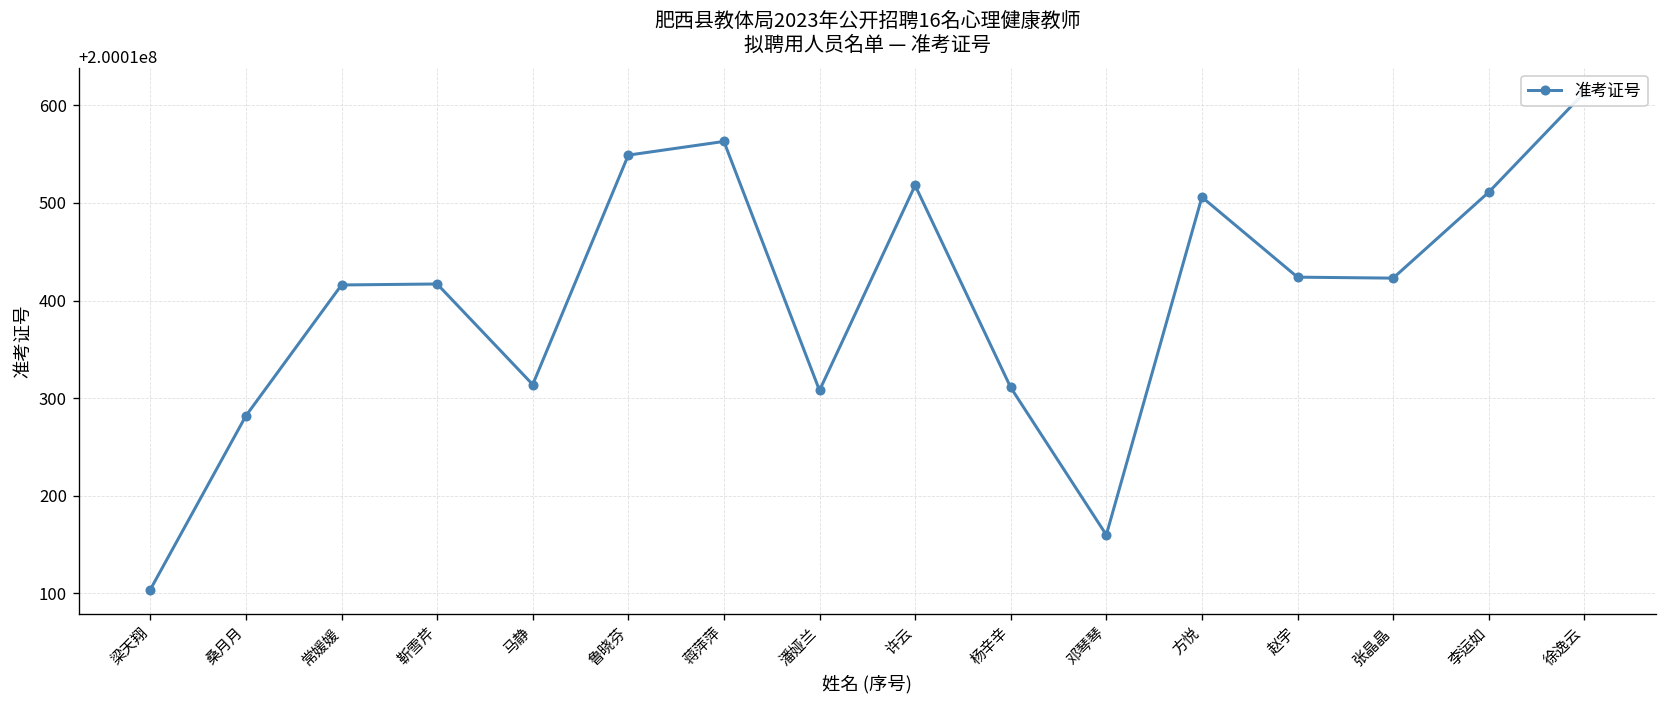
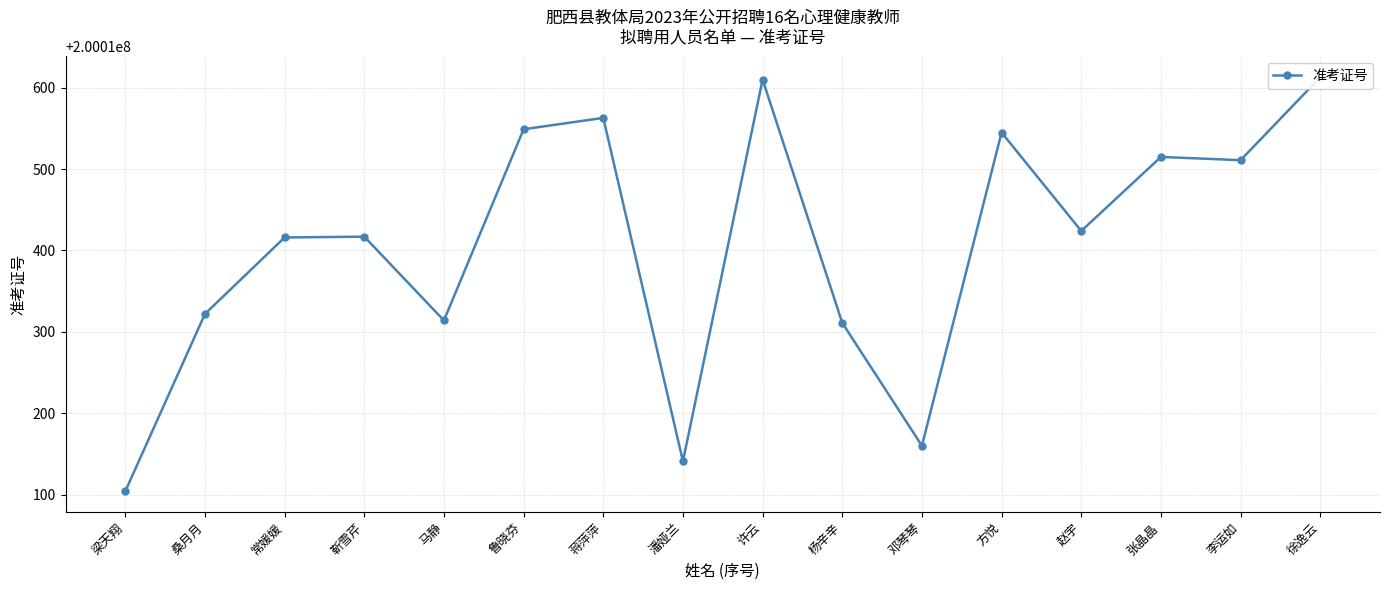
  {
    "梁天翔": 200010100,
-   "桑月月": 200010280,
+   "桑月月": 200010320,
    "常媛媛": 200010420,
    "靳雪芹": 200010420,
    "马静": 200010310,
    "鲁晓芬": 200010550,
    "蒋萍萍": 200010560,
-   "潘娅兰": 200010310,
-   "许云": 200010520,
+   "潘娅兰": 200010140,
+   "许云": 200010610,
    "杨辛辛": 200010310,
    "邓琴琴": 200010160,
-   "方悦": 200010510,
+   "方悦": 200010550,
    "赵宇": 200010420,
-   "张晶晶": 200010420,
+   "张晶晶": 200010520,
    "李运如": 200010510
  }
